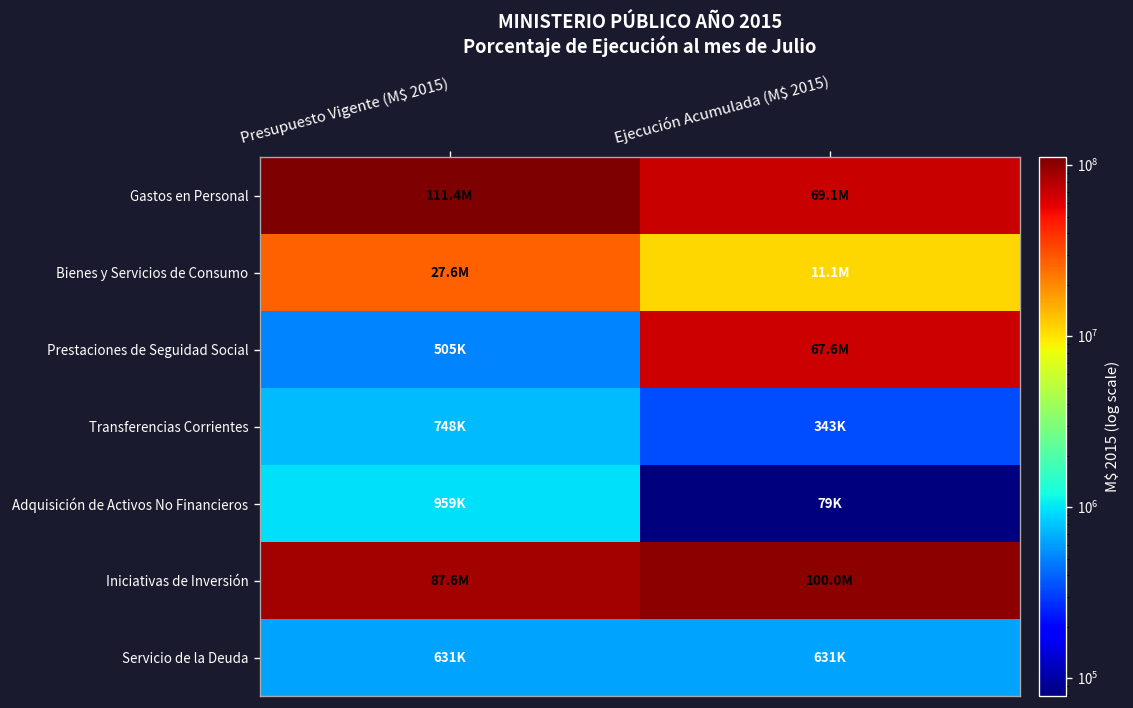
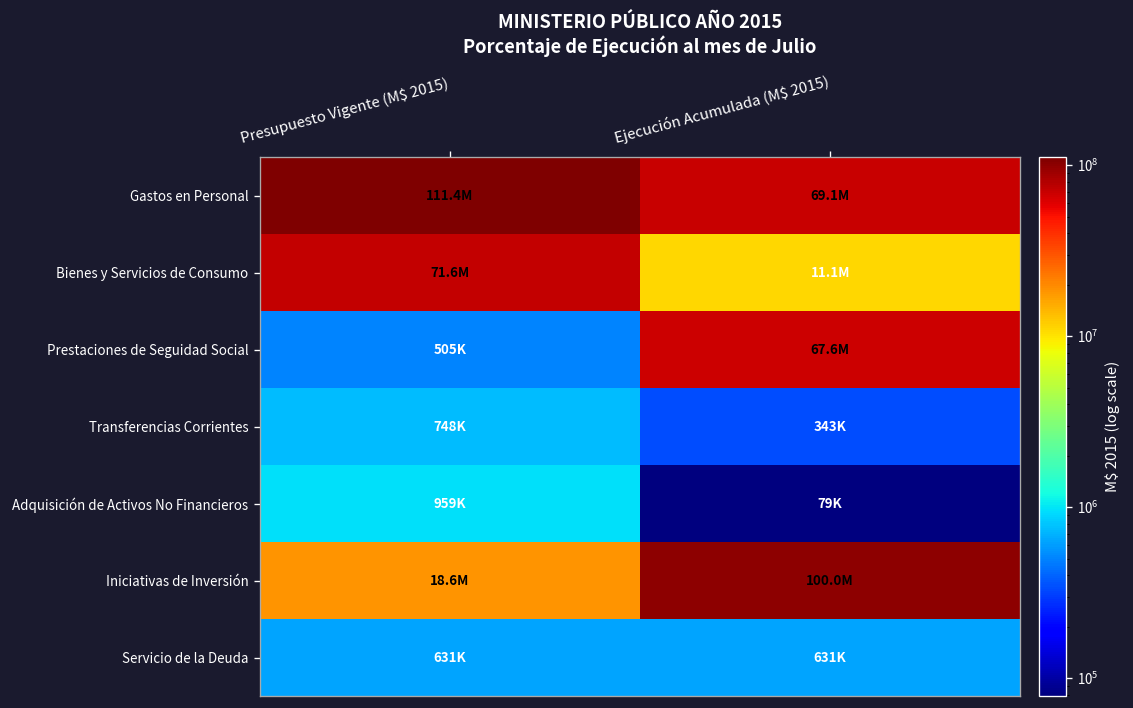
  {
    "Gastos en Personal": {
      "Presupuesto Vigente (M$ 2015)": "111.4M",
      "Ejecución Acumulada (M$ 2015)": "69.1M"
    },
    "Bienes y Servicios de Consumo": {
-     "Presupuesto Vigente (M$ 2015)": "27.6M",
+     "Presupuesto Vigente (M$ 2015)": "71.6M",
      "Ejecución Acumulada (M$ 2015)": "11.1M"
    },
    "Prestaciones de Seguidad Social": {
      "Presupuesto Vigente (M$ 2015)": "505K",
      "Ejecución Acumulada (M$ 2015)": "67.6M"
    },
    "Transferencias Corrientes": {
      "Presupuesto Vigente (M$ 2015)": "748K",
      "Ejecución Acumulada (M$ 2015)": "343K"
    },
    "Adquisición de Activos No Financieros": {
      "Presupuesto Vigente (M$ 2015)": "959K",
      "Ejecución Acumulada (M$ 2015)": "79K"
    },
    "Iniciativas de Inversión": {
-     "Presupuesto Vigente (M$ 2015)": "87.6M",
+     "Presupuesto Vigente (M$ 2015)": "18.6M",
      "Ejecución Acumulada (M$ 2015)": "100.0M"
    },
    "Servicio de la Deuda": {
      "Presupuesto Vigente (M$ 2015)": "631K",
      "Ejecución Acumulada (M$ 2015)": "631K"
    }
  }
